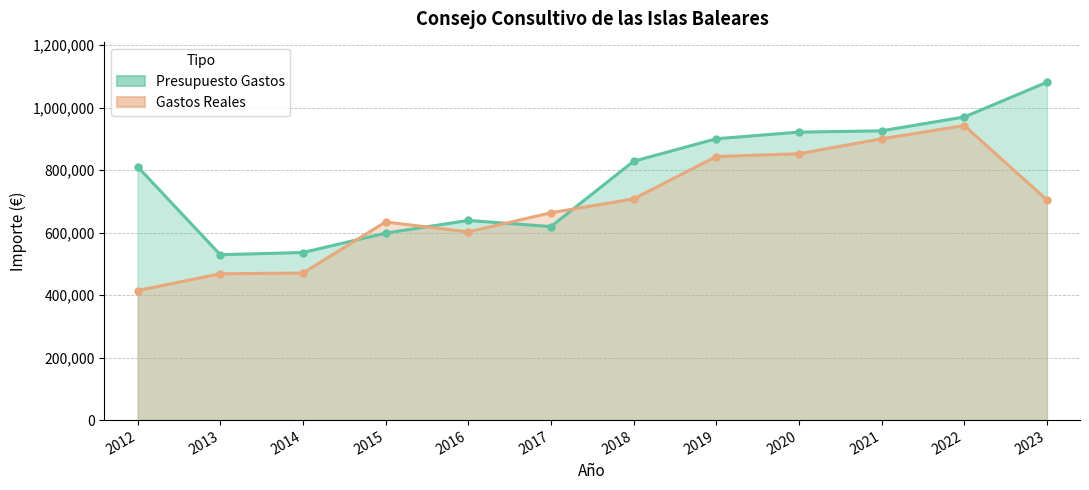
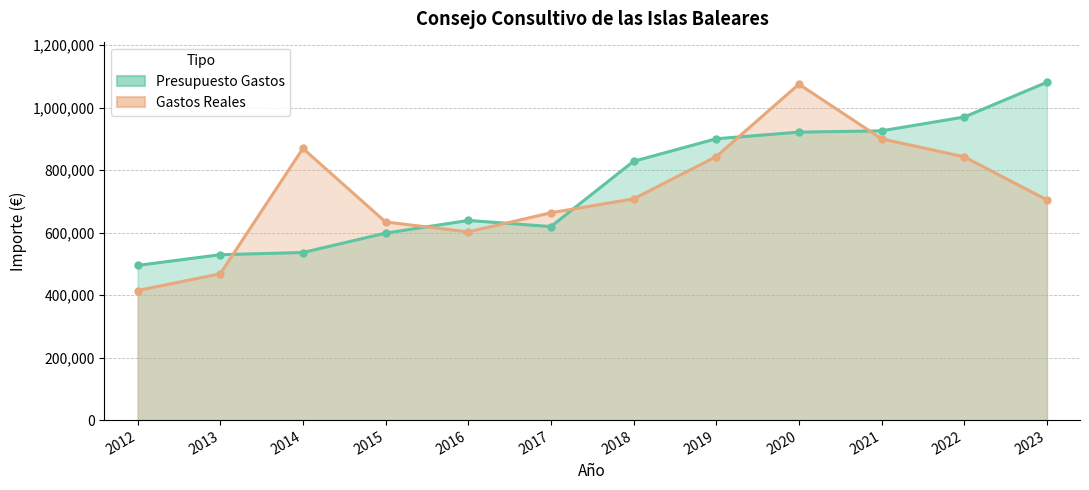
  {
    "Presupuesto Gastos": {
-     "2012": "810,000",
+     "2012": "490,000",
      "2013": "530,000",
      "2014": "540,000",
      "2015": "600,000",
      "2016": "640,000",
      "2017": "620,000",
      "2018": "830,000",
      "2019": "900,000",
      "2020": "920,000",
      "2021": "930,000",
      "2022": "970,000",
      "2023": "1,080,000"
    },
    "Gastos Reales": {
      "2012": "410,000",
      "2013": "470,000",
-     "2014": "470,000",
+     "2014": "870,000",
      "2015": "630,000",
      "2016": "600,000",
      "2017": "660,000",
      "2018": "710,000",
      "2019": "840,000",
-     "2020": "850,000",
+     "2020": "1,070,000",
      "2021": "900,000",
-     "2022": "940,000",
+     "2022": "840,000",
      "2023": "700,000"
    }
  }
